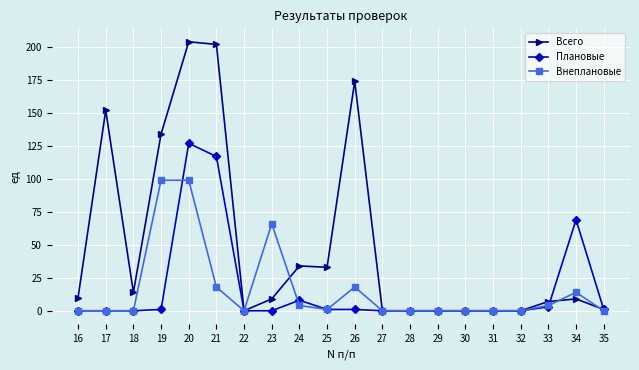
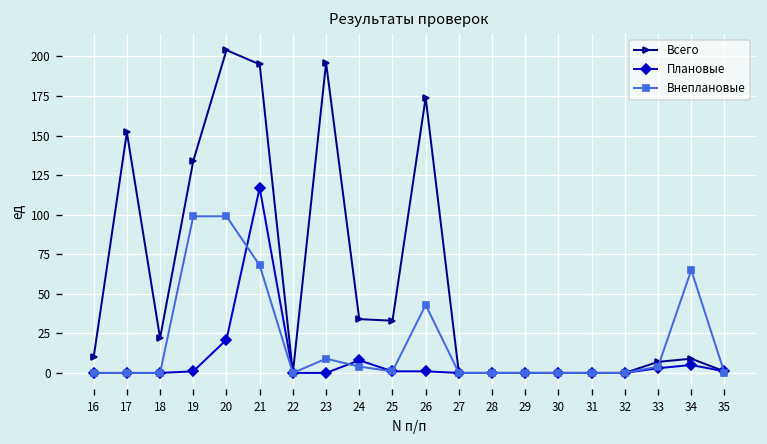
  {
    "Всего": {
      "16": 10,
      "17": 152,
-     "18": 14,
+     "18": 22,
      "19": 134,
      "20": 204,
-     "21": 202,
-     "23": 9,
+     "21": 195,
+     "23": 196,
      "24": 34,
      "25": 33,
      "26": 174,
      "33": 7,
      "34": 9
    },
    "Плановые": {
      "19": 1,
-     "20": 127,
+     "20": 21,
      "21": 117,
      "23": 0,
      "24": 8,
      "26": 1,
-     "34": 69
+     "34": 5
    },
    "Внеплановые": {
      "19": 99,
      "20": 99,
-     "21": 18,
-     "23": 66,
+     "21": 68,
+     "23": 9,
      "24": 4,
-     "26": 18,
-     "34": 14
+     "26": 43,
+     "34": 65
    }
  }
